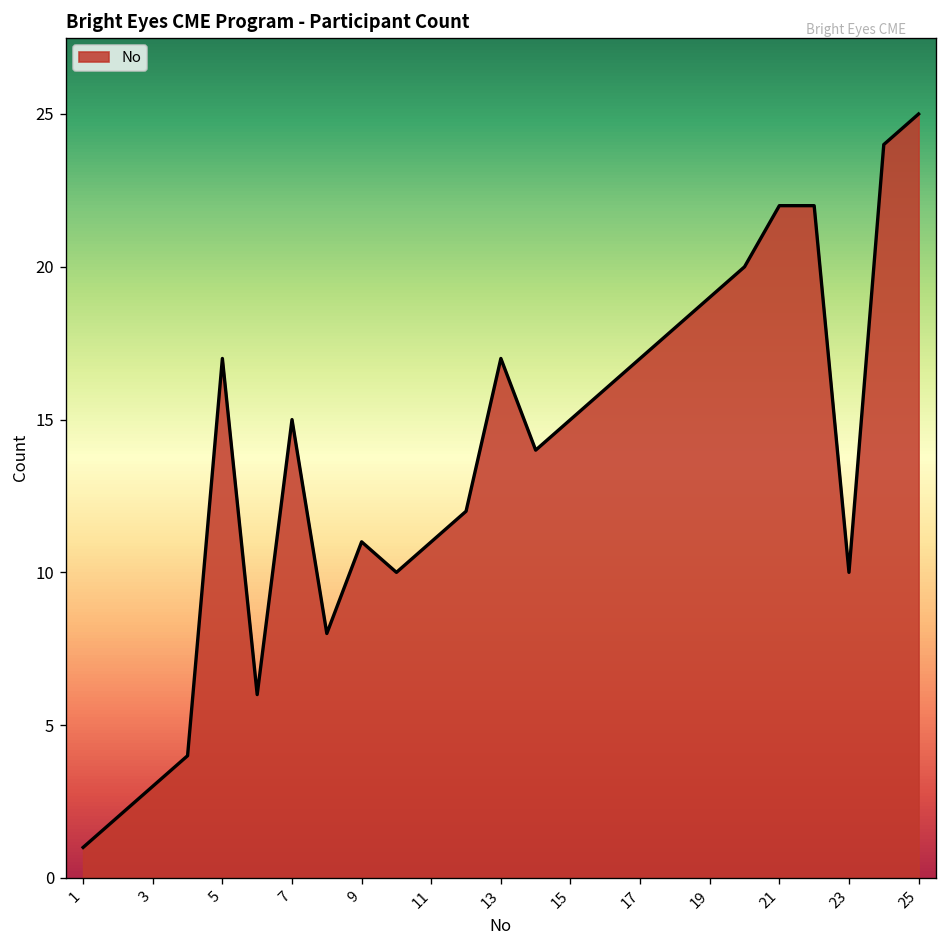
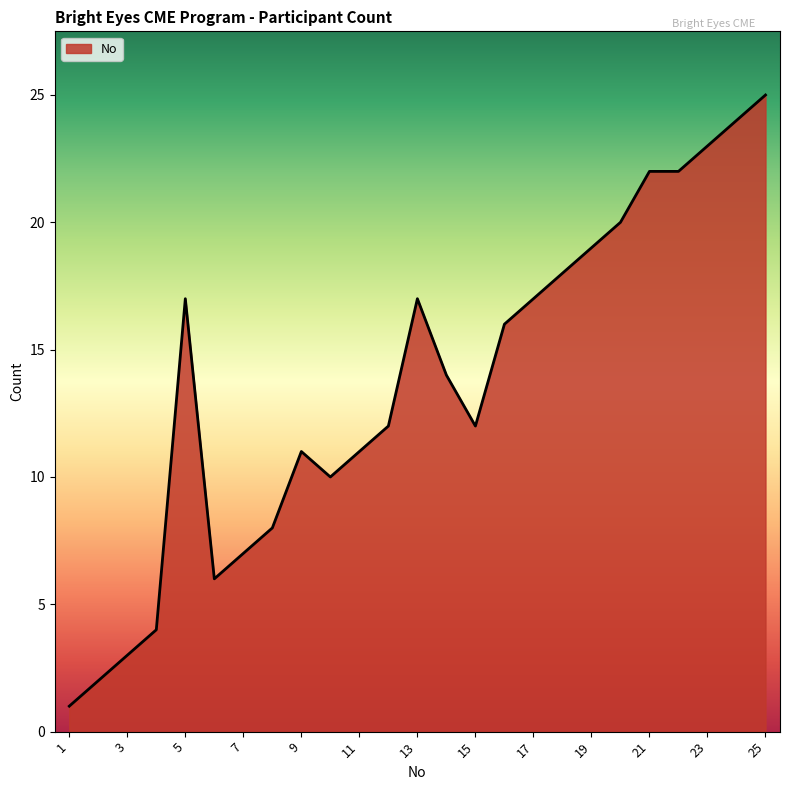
  {
    "1": 1,
    "3": 3,
    "5": 17,
-   "7": 15,
+   "7": 7,
    "9": 11,
    "11": 11,
    "13": 17,
-   "15": 15,
+   "15": 12,
    "17": 17,
    "19": 19,
    "21": 22,
-   "23": 10,
+   "23": 23,
    "25": 25
  }
